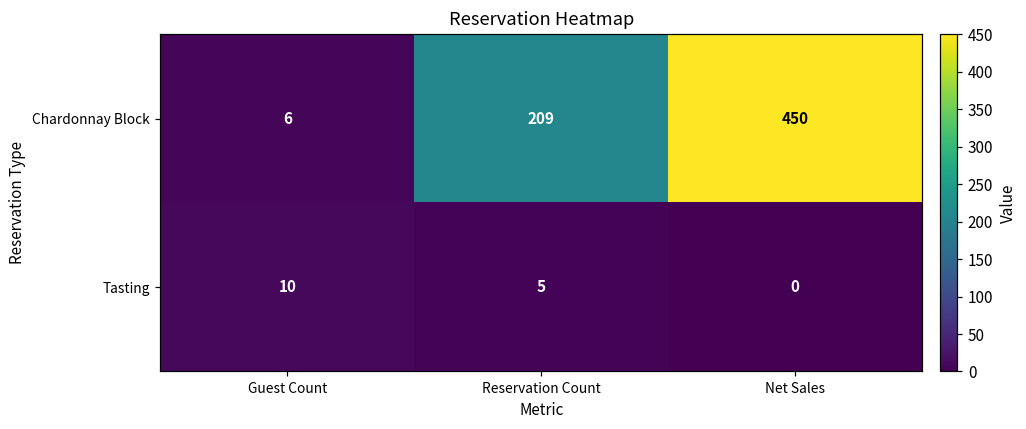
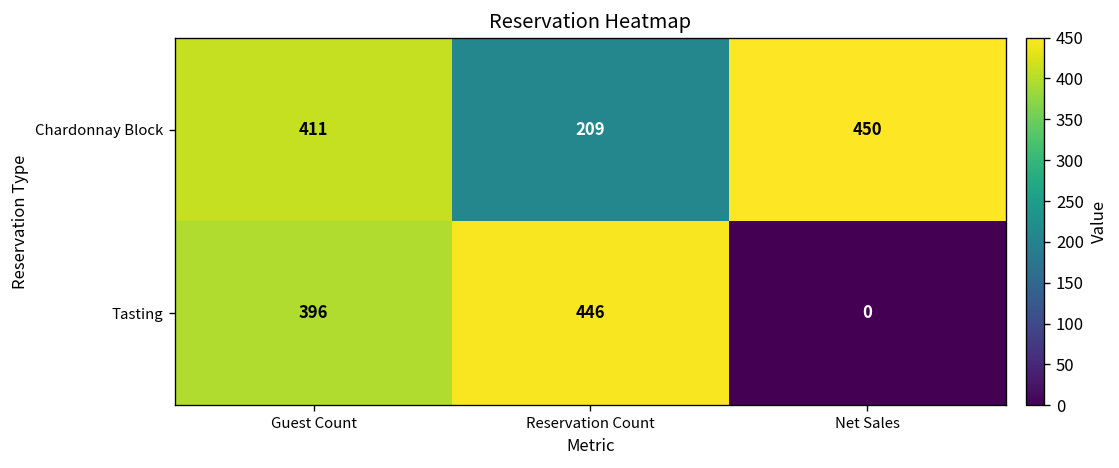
  {
    "Chardonnay Block": {
-     "Guest Count": 6,
+     "Guest Count": 411,
      "Reservation Count": 209,
      "Net Sales": 450
    },
    "Tasting": {
-     "Guest Count": 10,
-     "Reservation Count": 5,
+     "Guest Count": 396,
+     "Reservation Count": 446,
      "Net Sales": 0
    }
  }
